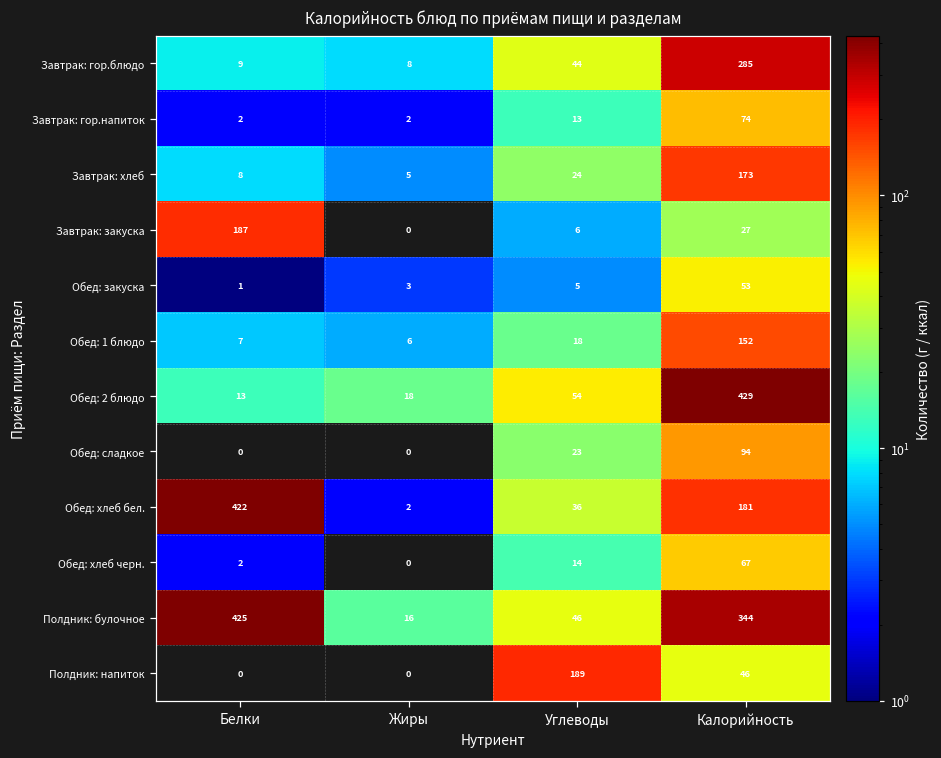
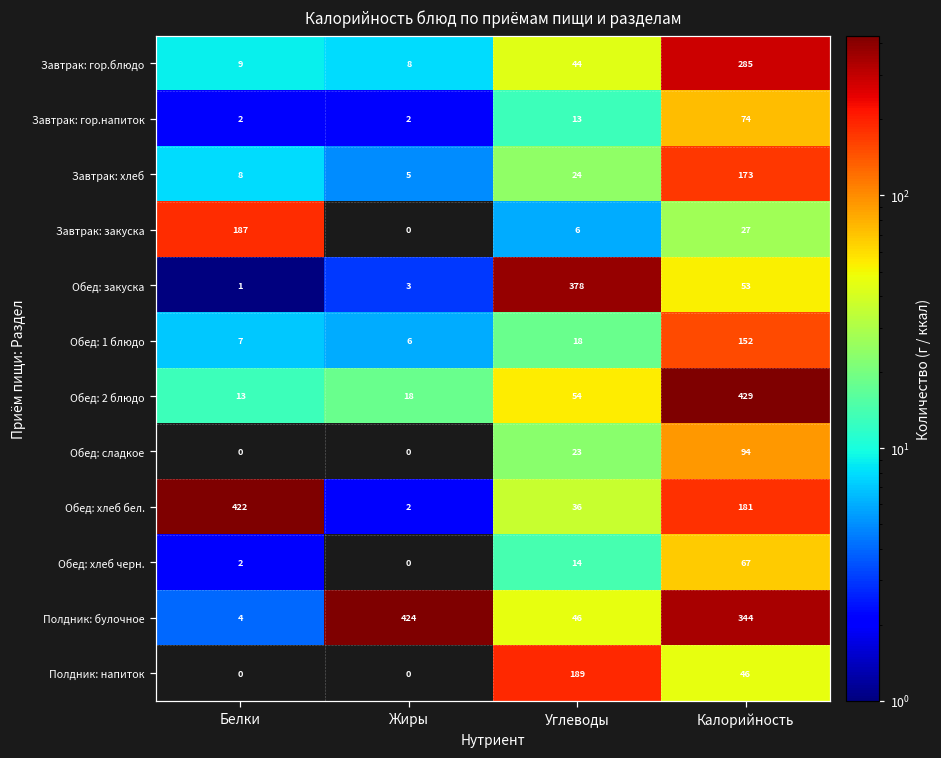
  {
    "Завтрак: гор.блюдо": {
      "Белки": 9,
      "Жиры": 8,
      "Углеводы": 44,
      "Калорийность": 285
    },
    "Завтрак: гор.напиток": {
      "Белки": 2,
      "Жиры": 2,
      "Углеводы": 13,
      "Калорийность": 74
    },
    "Завтрак: хлеб": {
      "Белки": 8,
      "Жиры": 5,
      "Углеводы": 24,
      "Калорийность": 173
    },
    "Завтрак: закуска": {
      "Белки": 187,
      "Жиры": 0,
      "Углеводы": 6,
      "Калорийность": 27
    },
    "Обед: закуска": {
      "Белки": 1,
      "Жиры": 3,
-     "Углеводы": 5,
+     "Углеводы": 378,
      "Калорийность": 53
    },
    "Обед: 1 блюдо": {
      "Белки": 7,
      "Жиры": 6,
      "Углеводы": 18,
      "Калорийность": 152
    },
    "Обед: 2 блюдо": {
      "Белки": 13,
      "Жиры": 18,
      "Углеводы": 54,
      "Калорийность": 429
    },
    "Обед: сладкое": {
      "Белки": 0,
      "Жиры": 0,
      "Углеводы": 23,
      "Калорийность": 94
    },
    "Обед: хлеб бел.": {
      "Белки": 422,
      "Жиры": 2,
      "Углеводы": 36,
      "Калорийность": 181
    },
    "Обед: хлеб черн.": {
      "Белки": 2,
      "Жиры": 0,
      "Углеводы": 14,
      "Калорийность": 67
    },
    "Полдник: булочное": {
-     "Белки": 425,
-     "Жиры": 16,
+     "Белки": 4,
+     "Жиры": 424,
      "Углеводы": 46,
      "Калорийность": 344
    },
    "Полдник: напиток": {
      "Белки": 0,
      "Жиры": 0,
      "Углеводы": 189,
      "Калорийность": 46
    }
  }
